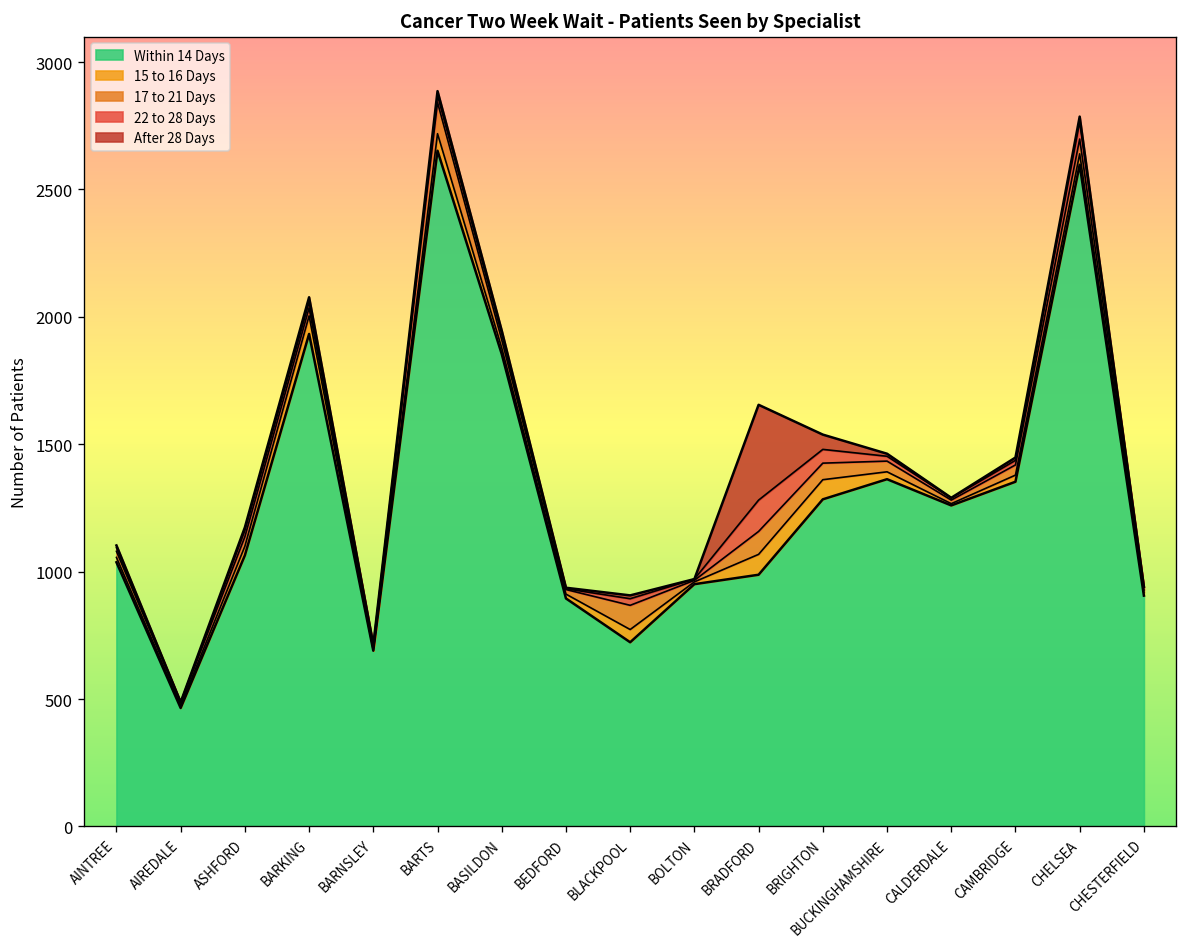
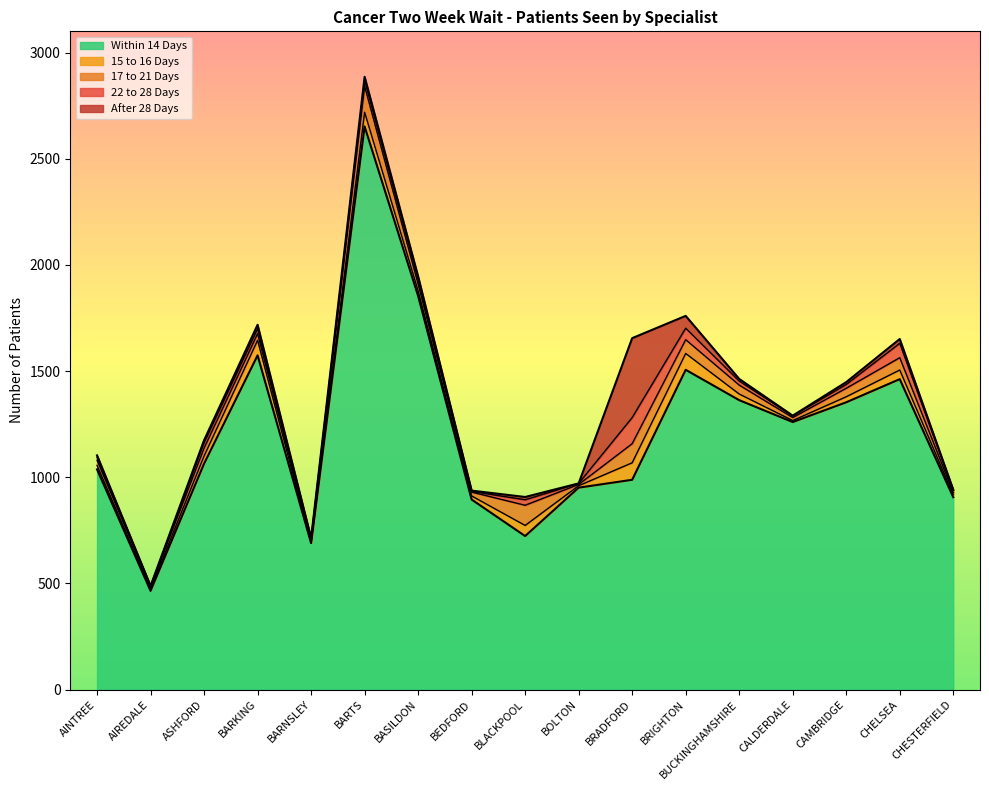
  {
    "Within 14 Days": {
      "AINTREE": 1040,
      "ASHFORD": 1060,
-     "BARKING": 1930,
+     "BARKING": 1570,
      "BARTS": 2650,
      "BASILDON": 1850,
      "BEDFORD": 900,
      "BLACKPOOL": 720,
      "BRADFORD": 990,
-     "BRIGHTON": 1280,
+     "BRIGHTON": 1510,
      "BUCKINGHAMSHIRE": 1360,
      "CAMBRIDGE": 1350,
-     "CHELSEA": 2600
+     "CHELSEA": 1460
    }
  }
